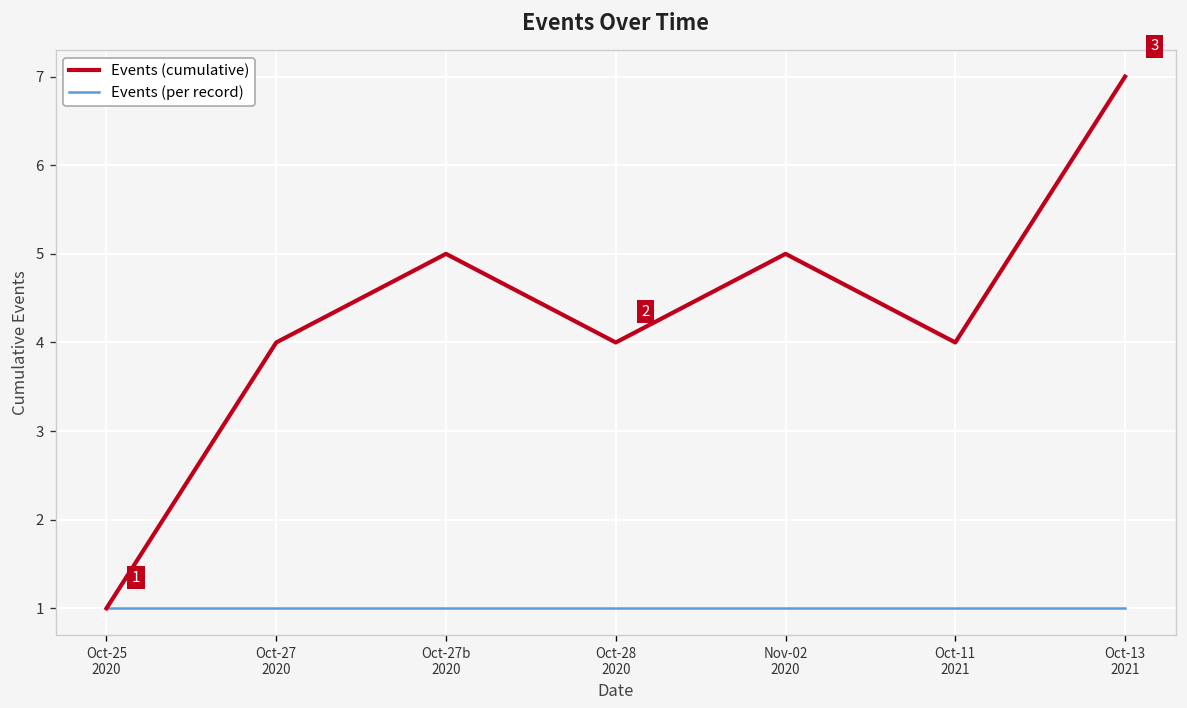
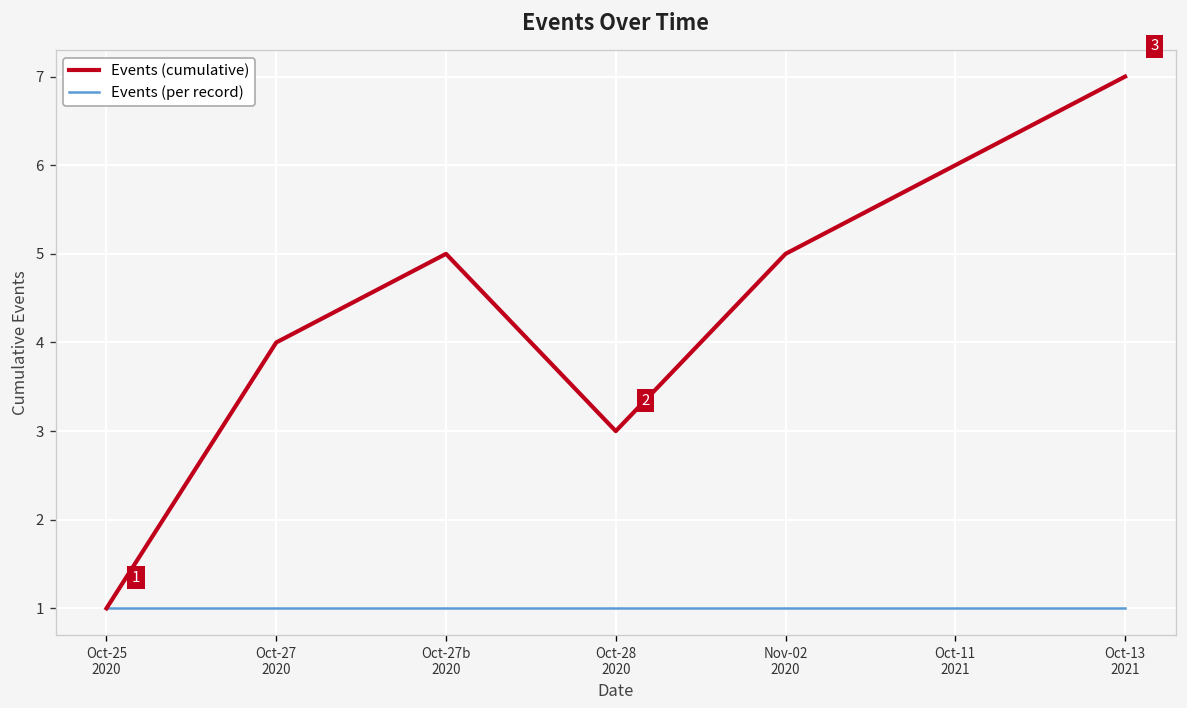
  {
    "Events (cumulative)": {
      "Oct-27 2020": 4,
      "Oct-27b 2020": 5,
-     "Oct-28 2020": 4,
+     "Oct-28 2020": 3,
      "Nov-02 2020": 5,
-     "Oct-11 2021": 4,
+     "Oct-11 2021": 6,
      "Oct-13 2021": 7
    },
    "Events (per record)": {
      "Oct-27 2020": 1,
      "Oct-27b 2020": 1,
      "Oct-28 2020": 1,
      "Nov-02 2020": 1,
      "Oct-11 2021": 1,
      "Oct-13 2021": 1
    }
  }
